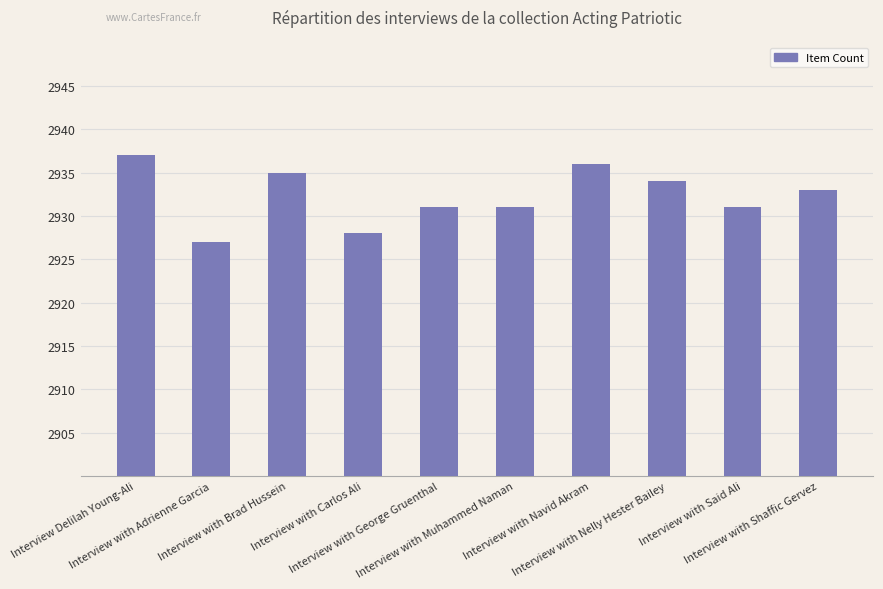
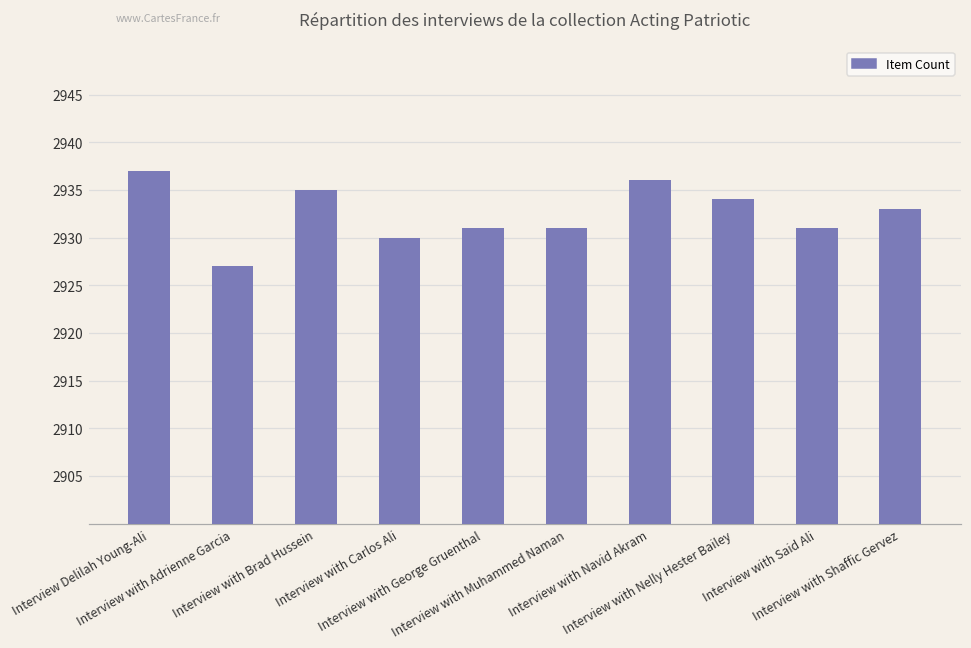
  {
    "Interview Delilah Young-Ali": 2937,
    "Interview with Adrienne Garcia": 2927,
    "Interview with Brad Hussein": 2935,
-   "Interview with Carlos Ali": 2928,
+   "Interview with Carlos Ali": 2930,
    "Interview with George Gruenthal": 2931,
    "Interview with Muhammed Naman": 2931,
    "Interview with Navid Akram": 2936,
    "Interview with Nelly Hester Bailey": 2934,
    "Interview with Said Ali": 2931,
    "Interview with Shaffic Gervez": 2933
  }
